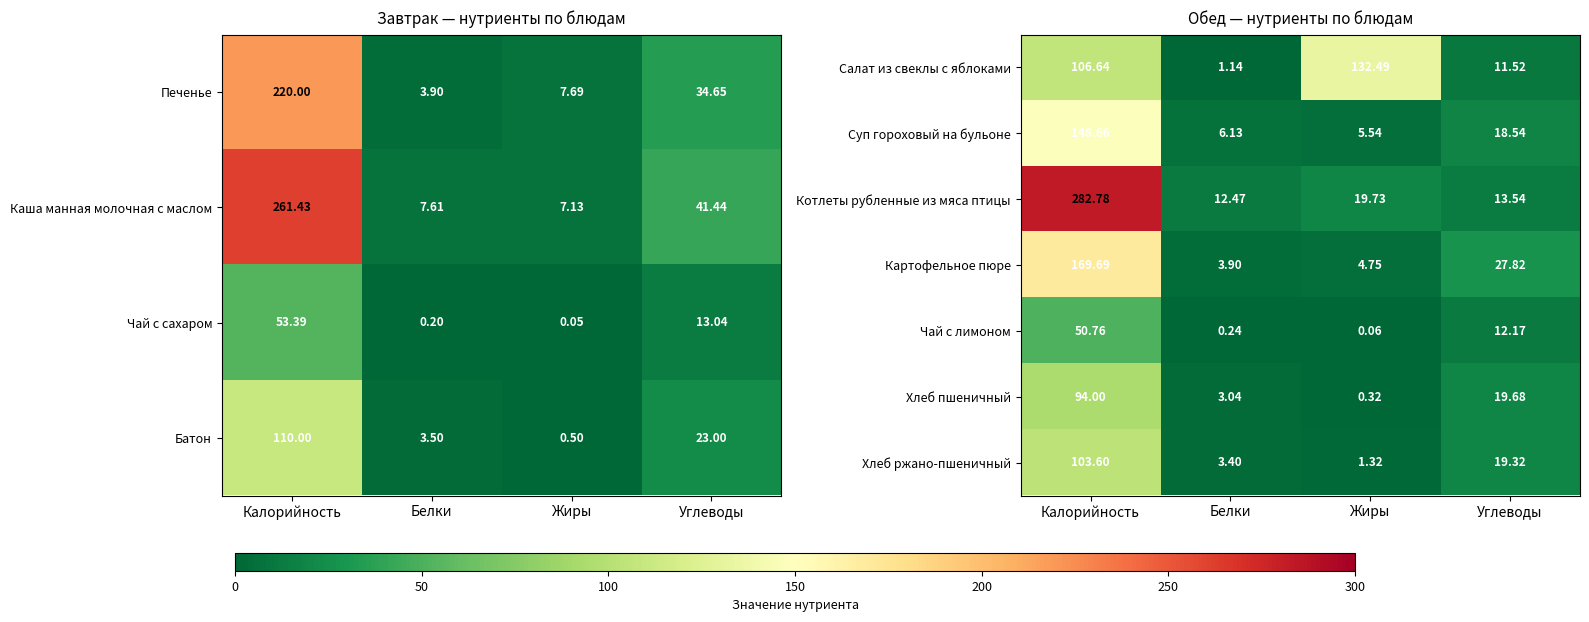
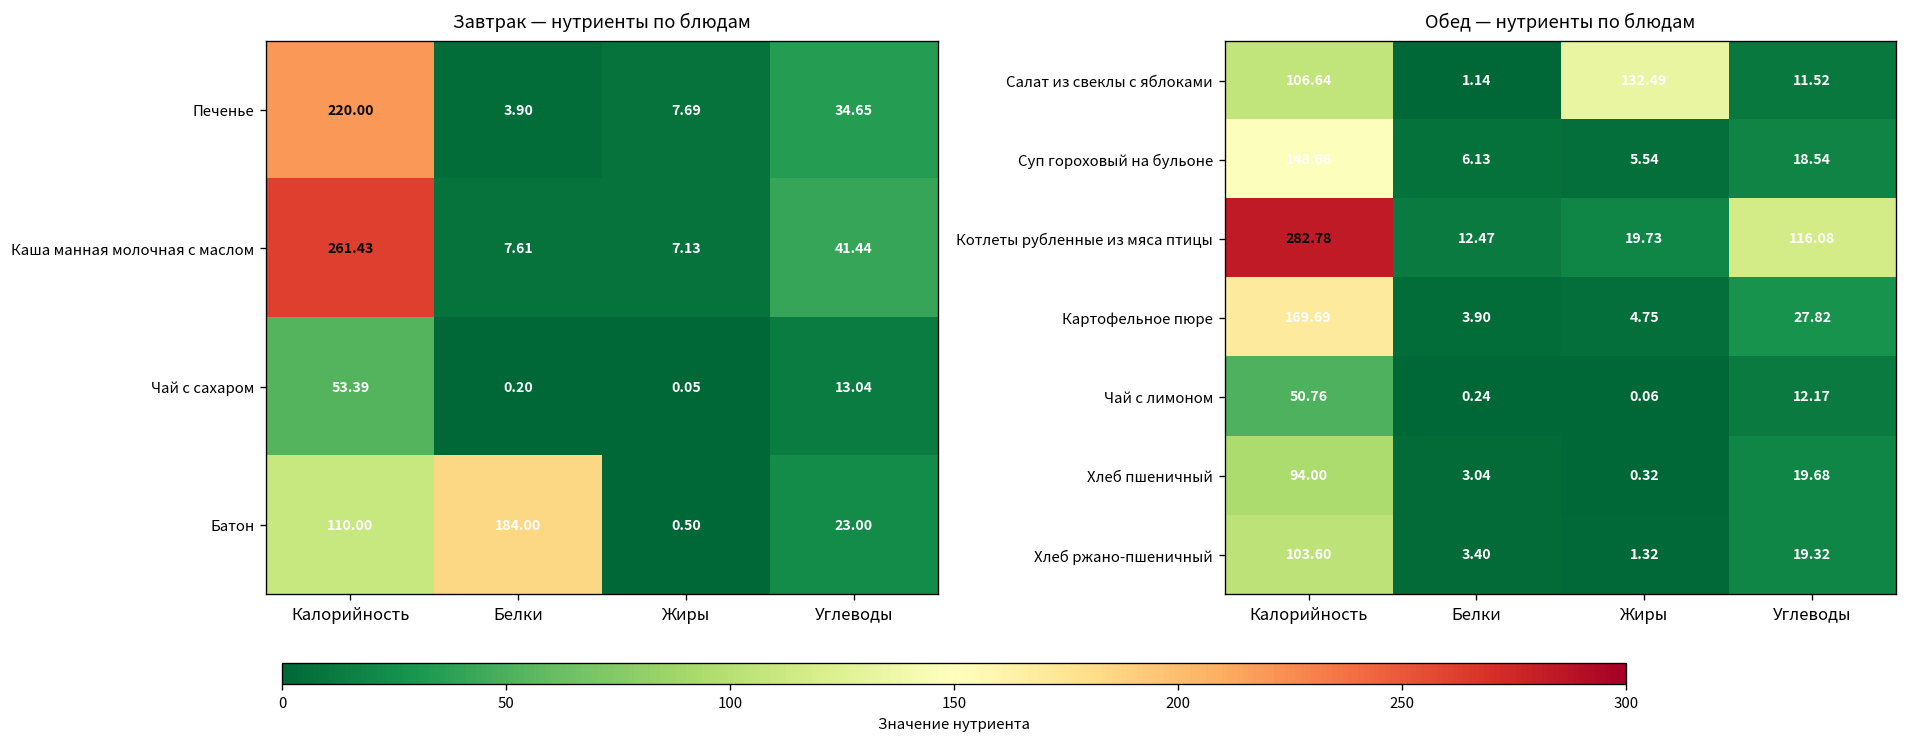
  {
    "Завтрак — нутриенты по блюдам": {
      "Печенье": {
        "Калорийность": 220.00,
        "Белки": 3.90,
        "Жиры": 7.69,
        "Углеводы": 34.65
      },
      "Каша манная молочная с маслом": {
        "Калорийность": 261.43,
        "Белки": 7.61,
        "Жиры": 7.13,
        "Углеводы": 41.44
      },
      "Чай с сахаром": {
        "Калорийность": 53.39,
        "Белки": 0.20,
        "Жиры": 0.05,
        "Углеводы": 13.04
      },
      "Батон": {
        "Калорийность": 110.00,
-       "Белки": 3.50,
+       "Белки": 184.00,
        "Жиры": 0.50,
        "Углеводы": 23.00
      }
    },
    "Обед — нутриенты по блюдам": {
      "Салат из свеклы с яблоками": {
        "Калорийность": 106.64,
        "Белки": 1.14,
        "Жиры": 132.49,
        "Углеводы": 11.52
      },
      "Суп гороховый на бульоне": {
        "Калорийность": 148.66,
        "Белки": 6.13,
        "Жиры": 5.54,
        "Углеводы": 18.54
      },
      "Котлеты рубленные из мяса птицы": {
        "Калорийность": 282.78,
        "Белки": 12.47,
        "Жиры": 19.73,
-       "Углеводы": 13.54
+       "Углеводы": 116.08
      },
      "Картофельное пюре": {
        "Калорийность": 169.69,
        "Белки": 3.90,
        "Жиры": 4.75,
        "Углеводы": 27.82
      },
      "Чай с лимоном": {
        "Калорийность": 50.76,
        "Белки": 0.24,
        "Жиры": 0.06,
        "Углеводы": 12.17
      },
      "Хлеб пшеничный": {
        "Калорийность": 94.00,
        "Белки": 3.04,
        "Жиры": 0.32,
        "Углеводы": 19.68
      },
      "Хлеб ржано-пшеничный": {
        "Калорийность": 103.60,
        "Белки": 3.40,
        "Жиры": 1.32,
        "Углеводы": 19.32
      }
    }
  }
